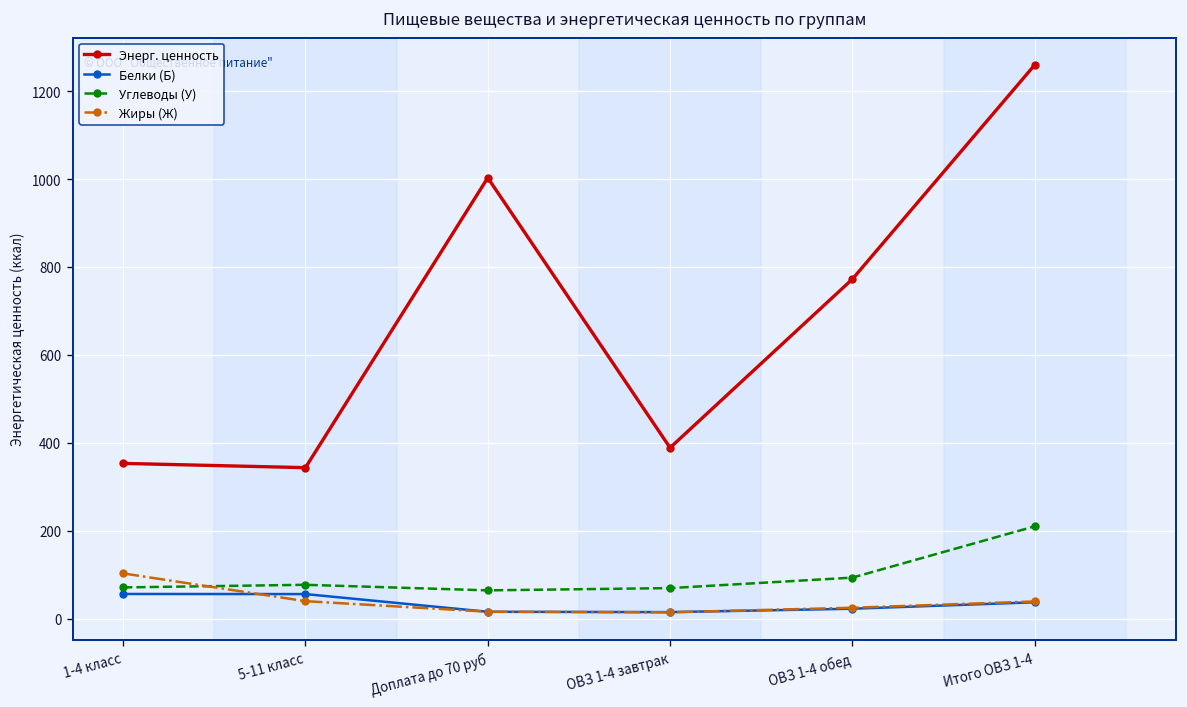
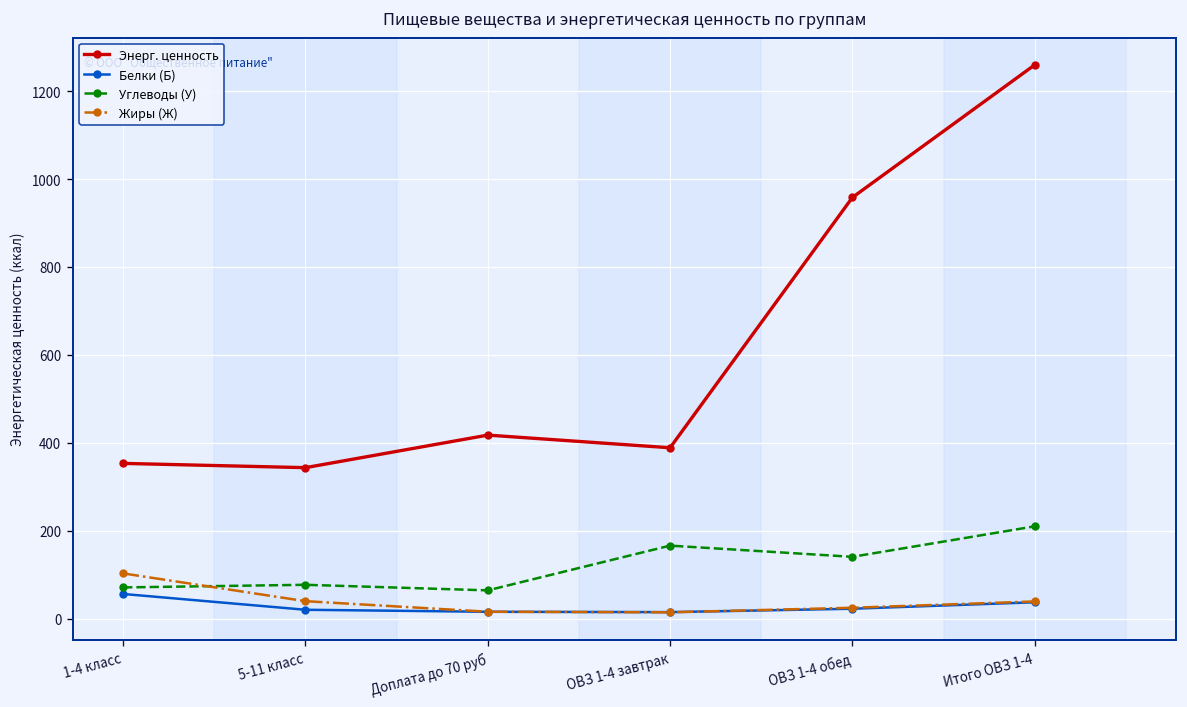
  {
    "Энерг. ценность": {
      "1-4 класс": 350,
      "5-11 класс": 340,
-     "Доплата до 70 руб": 1000,
+     "Доплата до 70 руб": 420,
      "ОВЗ 1-4 завтрак": 390,
-     "ОВЗ 1-4 обед": 770,
+     "ОВЗ 1-4 обед": 960,
      "Итого ОВЗ 1-4": 1260
    },
    "Белки (Б)": {
      "1-4 класс": 60,
-     "5-11 класс": 60
+     "5-11 класс": 20
    },
    "Углеводы (У)": {
      "1-4 класс": 70,
      "5-11 класс": 80,
      "Доплата до 70 руб": 60,
-     "ОВЗ 1-4 завтрак": 70,
-     "ОВЗ 1-4 обед": 90,
+     "ОВЗ 1-4 завтрак": 170,
+     "ОВЗ 1-4 обед": 140,
      "Итого ОВЗ 1-4": 210
    },
    "Жиры (Ж)": {
      "1-4 класс": 100,
      "5-11 класс": 40
    }
  }
